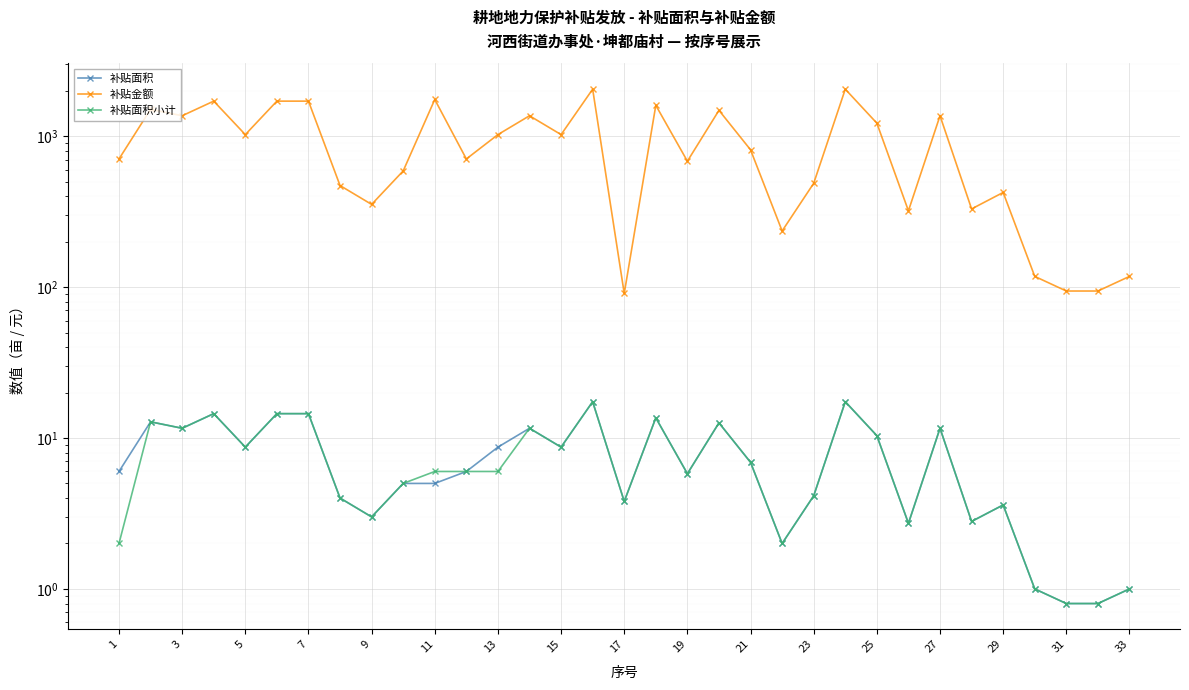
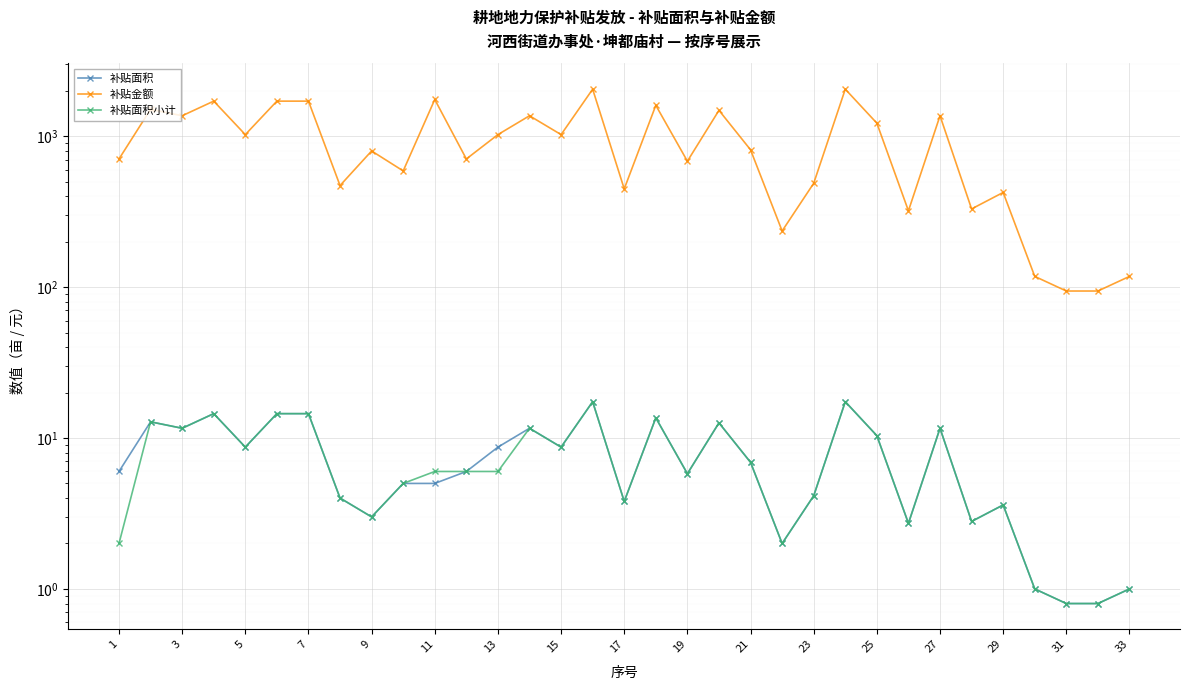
  {
    "补贴面积": {
      "1": 6,
      "11": 5,
      "13": 9
    },
    "补贴金额": {
      "1": 700,
      "3": 1400,
      "5": 1000,
      "7": 1700,
-     "9": 350,
+     "9": 800,
      "11": 1700,
      "13": 1000,
      "15": 1000,
-     "17": 90,
+     "17": 450,
      "19": 700,
      "21": 800,
      "23": 490,
      "25": 1200,
      "27": 1400,
      "29": 420,
      "31": 90,
      "33": 120
    },
    "补贴面积小计": {
      "1": 2,
      "11": 6,
      "13": 6
    }
  }
